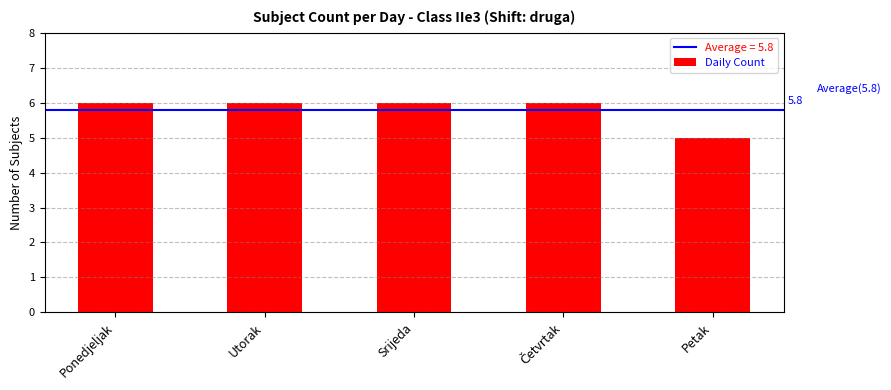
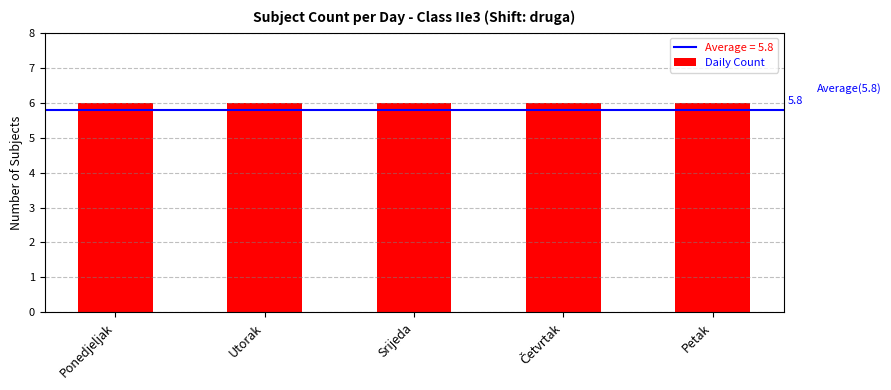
  {
    "Ponedjeljak": 6,
    "Utorak": 6,
    "Srijeda": 6,
    "Četvrtak": 6,
-   "Petak": 5
+   "Petak": 6
  }
